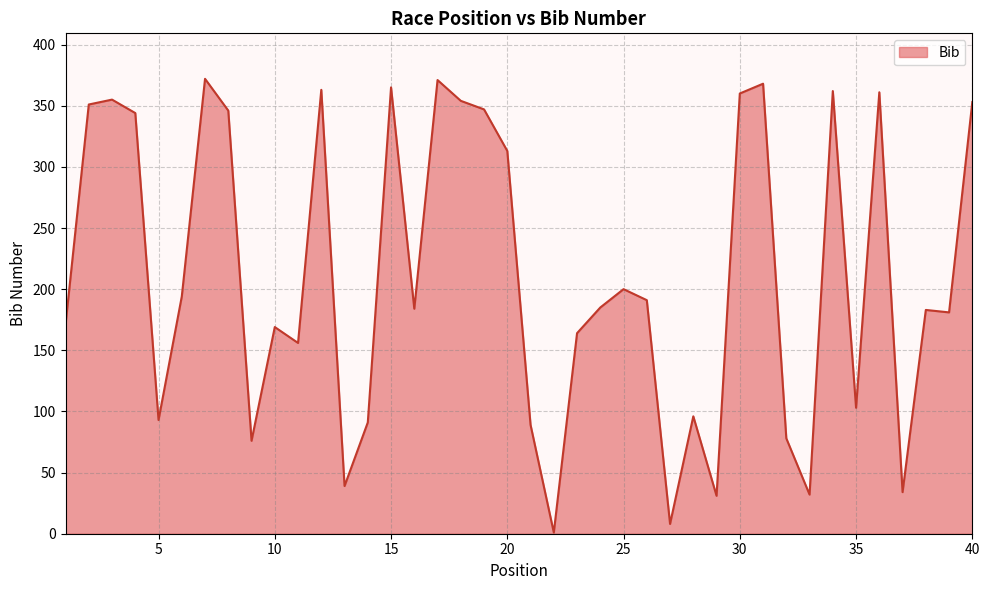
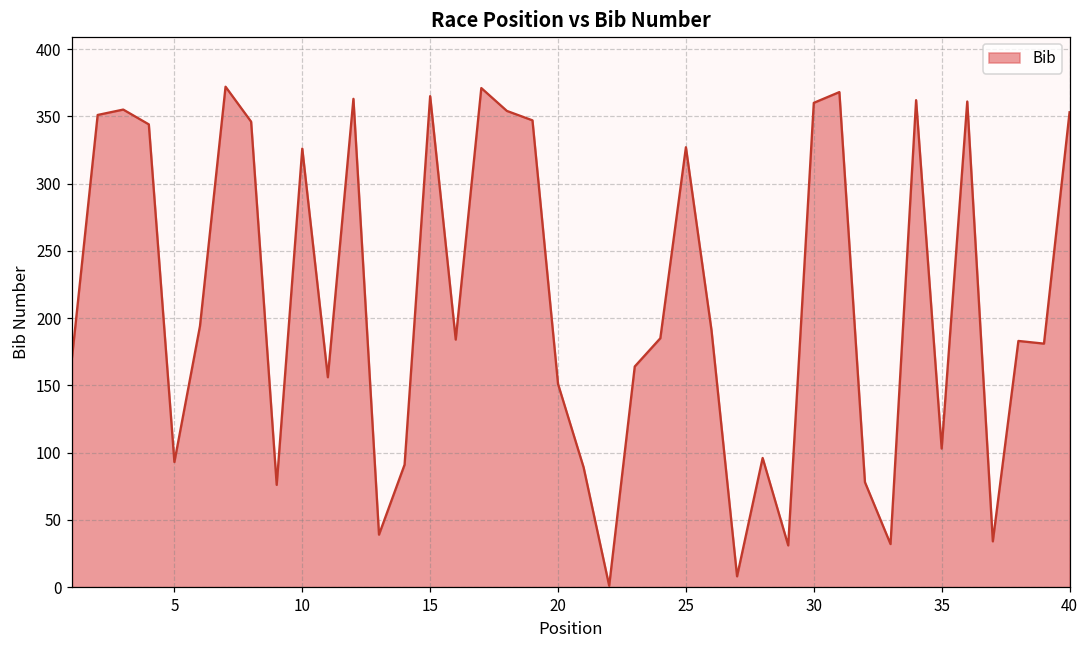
  {
    "5": 93,
-   "10": 169,
+   "10": 326,
    "15": 365,
-   "20": 313,
-   "25": 200,
+   "20": 151,
+   "25": 327,
    "30": 360,
    "35": 103,
    "40": 353
  }
